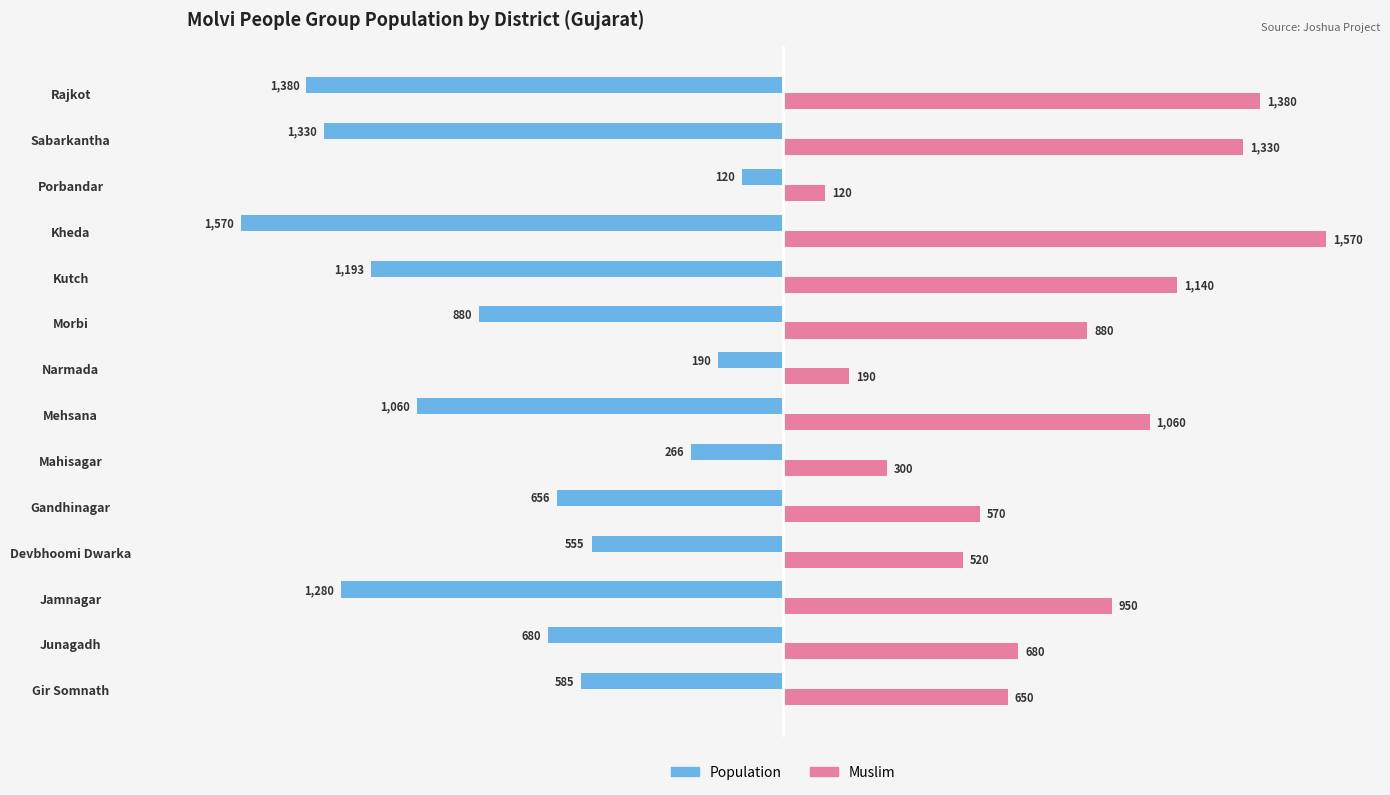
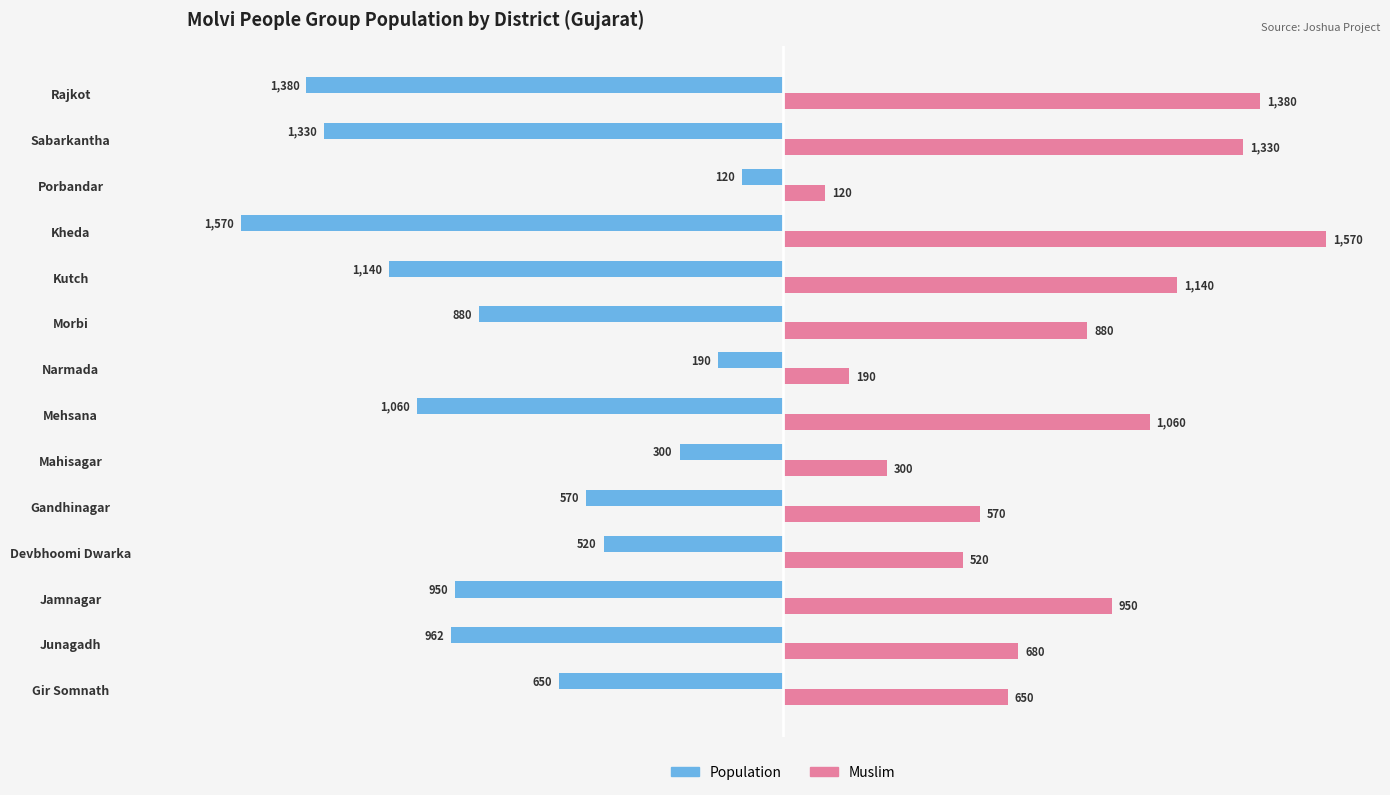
  {
    "Population": {
-     "Kutch": "1,193",
-     "Mahisagar": "266",
-     "Gandhinagar": "656",
-     "Devbhoomi Dwarka": "555",
-     "Jamnagar": "1,280",
-     "Junagadh": "680",
-     "Gir Somnath": "585"
+     "Kutch": "1,140",
+     "Mahisagar": "300",
+     "Gandhinagar": "570",
+     "Devbhoomi Dwarka": "520",
+     "Jamnagar": "950",
+     "Junagadh": "962",
+     "Gir Somnath": "650"
    },
    "Muslim": {
      "Rajkot": "1,380",
      "Sabarkantha": "1,330",
      "Porbandar": "120",
      "Kheda": "1,570",
      "Kutch": "1,140",
      "Morbi": "880",
      "Narmada": "190",
      "Mehsana": "1,060",
      "Mahisagar": "300",
      "Gandhinagar": "570",
      "Devbhoomi Dwarka": "520",
      "Jamnagar": "950",
      "Junagadh": "680",
      "Gir Somnath": "650"
    }
  }
